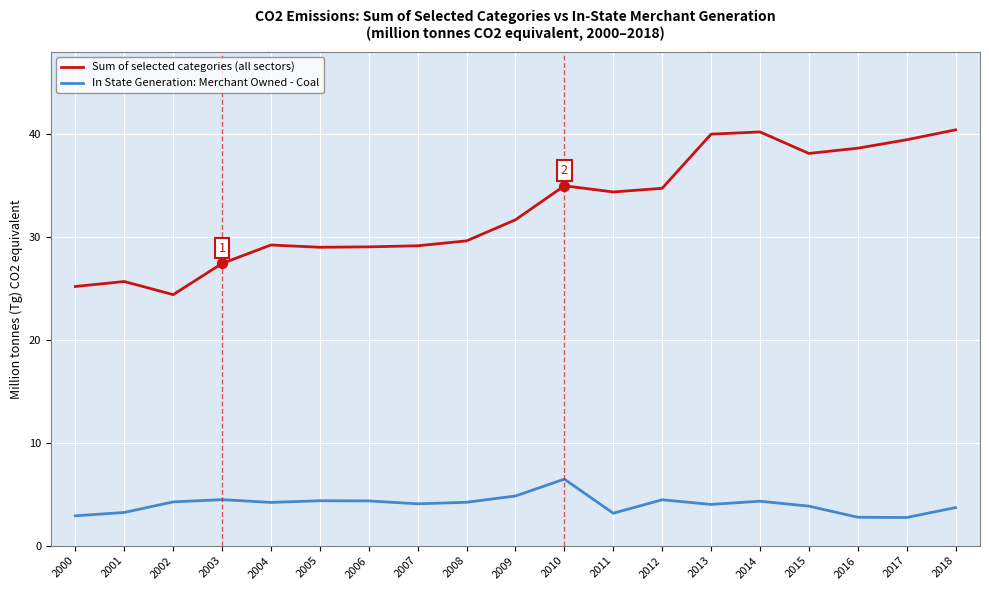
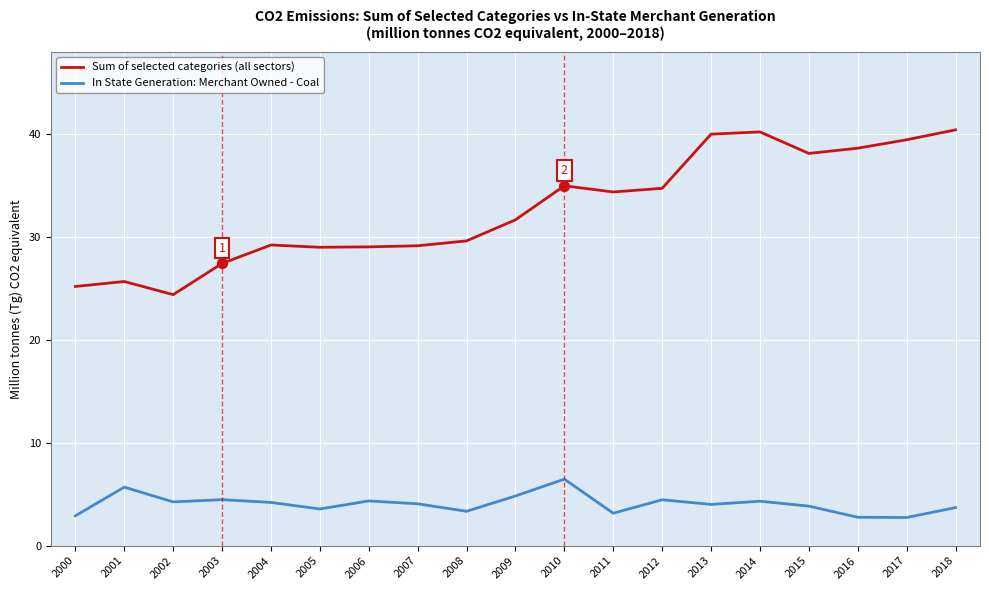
  {
    "In State Generation: Merchant Owned - Coal": {
      "2000": 2.9,
-     "2001": 3.2,
+     "2001": 5.7,
      "2002": 4.3,
      "2003": 4.5,
      "2004": 4.2,
-     "2005": 4.4,
+     "2005": 3.6,
      "2006": 4.4,
      "2007": 4.1,
-     "2008": 4.2,
+     "2008": 3.3,
      "2009": 4.8,
      "2010": 6.5,
      "2011": 3.2,
      "2012": 4.5,
      "2013": 4.0,
      "2014": 4.3,
      "2015": 3.8,
      "2016": 2.8,
      "2017": 2.7,
      "2018": 3.7
    }
  }
